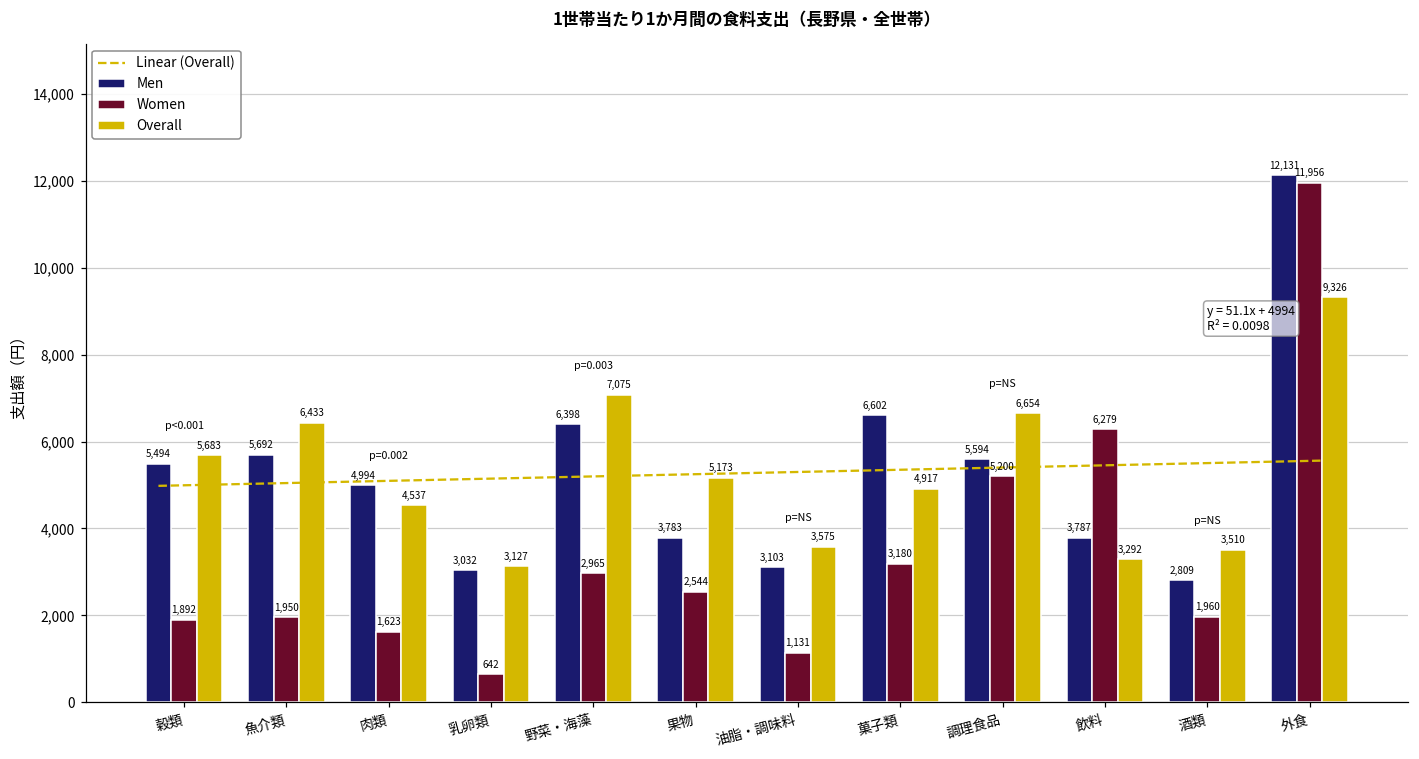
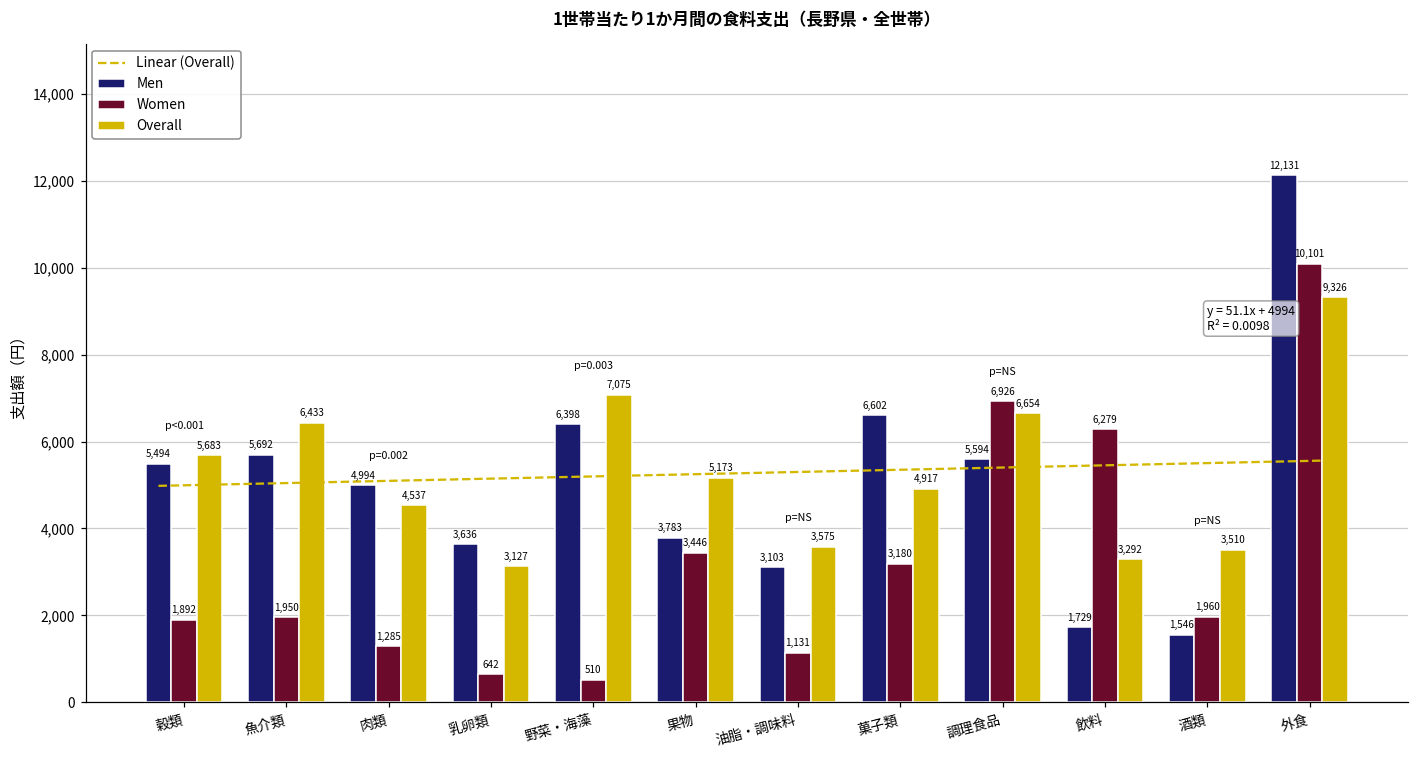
  {
    "Men": {
      "穀類": "5,494",
      "魚介類": "5,692",
-     "乳卵類": "3,032",
+     "乳卵類": "3,636",
      "野菜・海藻": "6,398",
      "果物": "3,783",
      "油脂・調味料": "3,103",
      "菓子類": "6,602",
      "調理食品": "5,594",
-     "飲料": "3,787",
-     "酒類": "2,809",
+     "飲料": "1,729",
+     "酒類": "1,546",
      "外食": "12,131"
    },
    "Women": {
      "穀類": "1,892",
      "魚介類": "1,950",
-     "肉類": "1,623",
+     "肉類": "1,285",
      "乳卵類": "642",
-     "野菜・海藻": "2,965",
-     "果物": "2,544",
+     "野菜・海藻": "510",
+     "果物": "3,446",
      "油脂・調味料": "1,131",
      "菓子類": "3,180",
-     "調理食品": "5,200",
+     "調理食品": "6,926",
      "飲料": "6,279",
      "酒類": "1,960",
-     "外食": "11,956"
+     "外食": "10,101"
    }
  }
